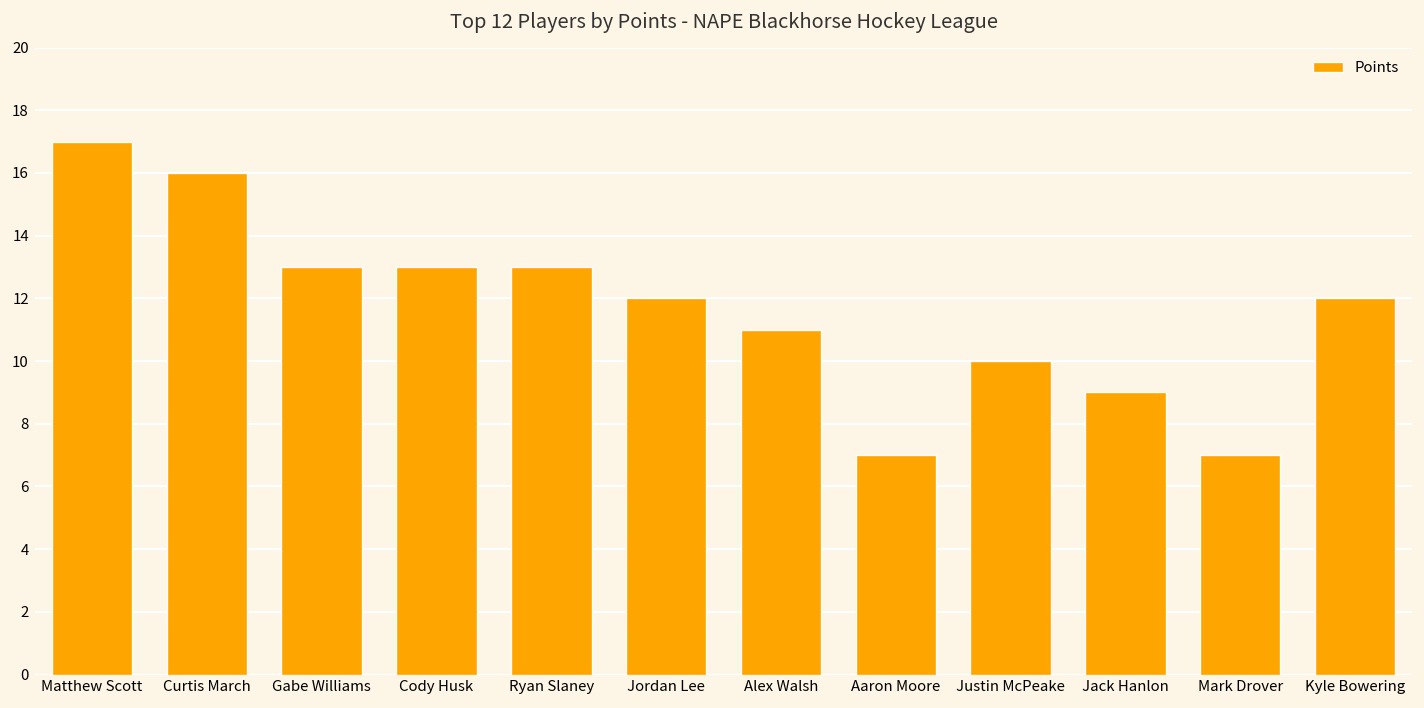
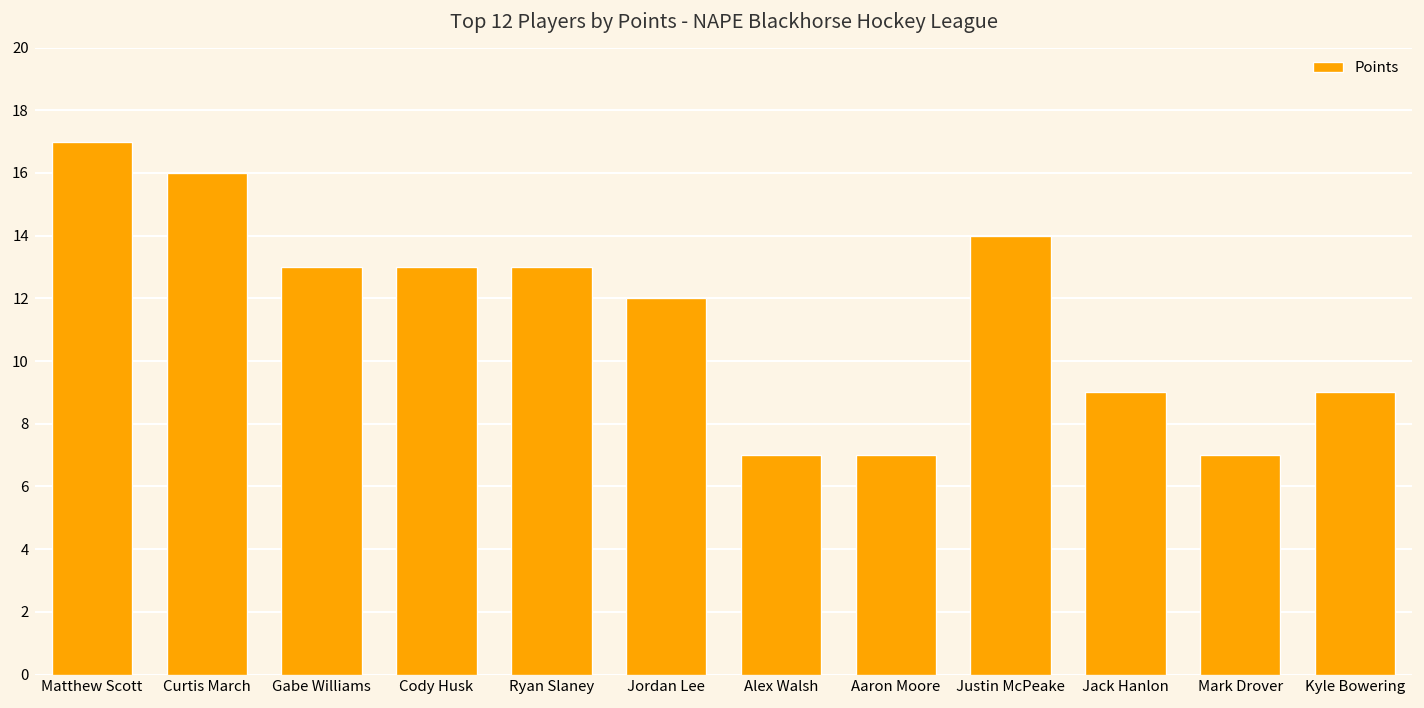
  {
    "Matthew Scott": 17,
    "Curtis March": 16,
    "Gabe Williams": 13,
    "Cody Husk": 13,
    "Ryan Slaney": 13,
    "Jordan Lee": 12,
-   "Alex Walsh": 11,
+   "Alex Walsh": 7,
    "Aaron Moore": 7,
-   "Justin McPeake": 10,
+   "Justin McPeake": 14,
    "Jack Hanlon": 9,
    "Mark Drover": 7,
-   "Kyle Bowering": 12
+   "Kyle Bowering": 9
  }
